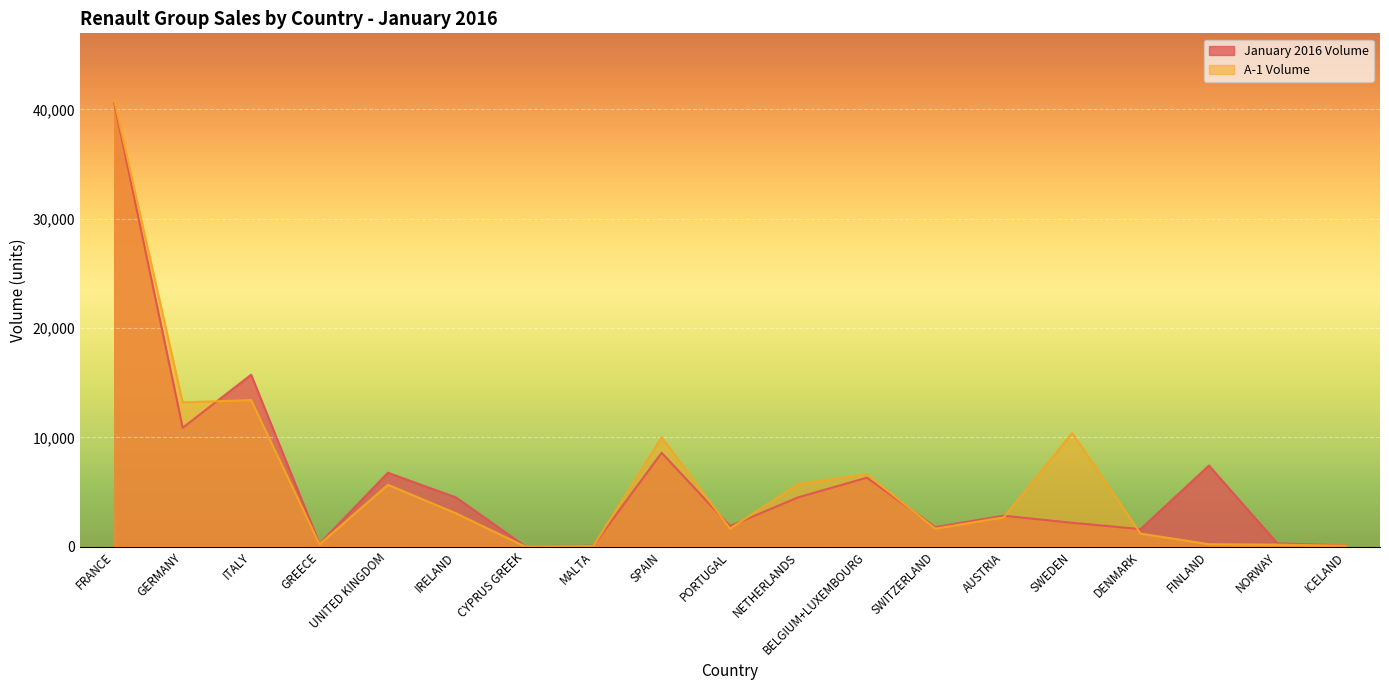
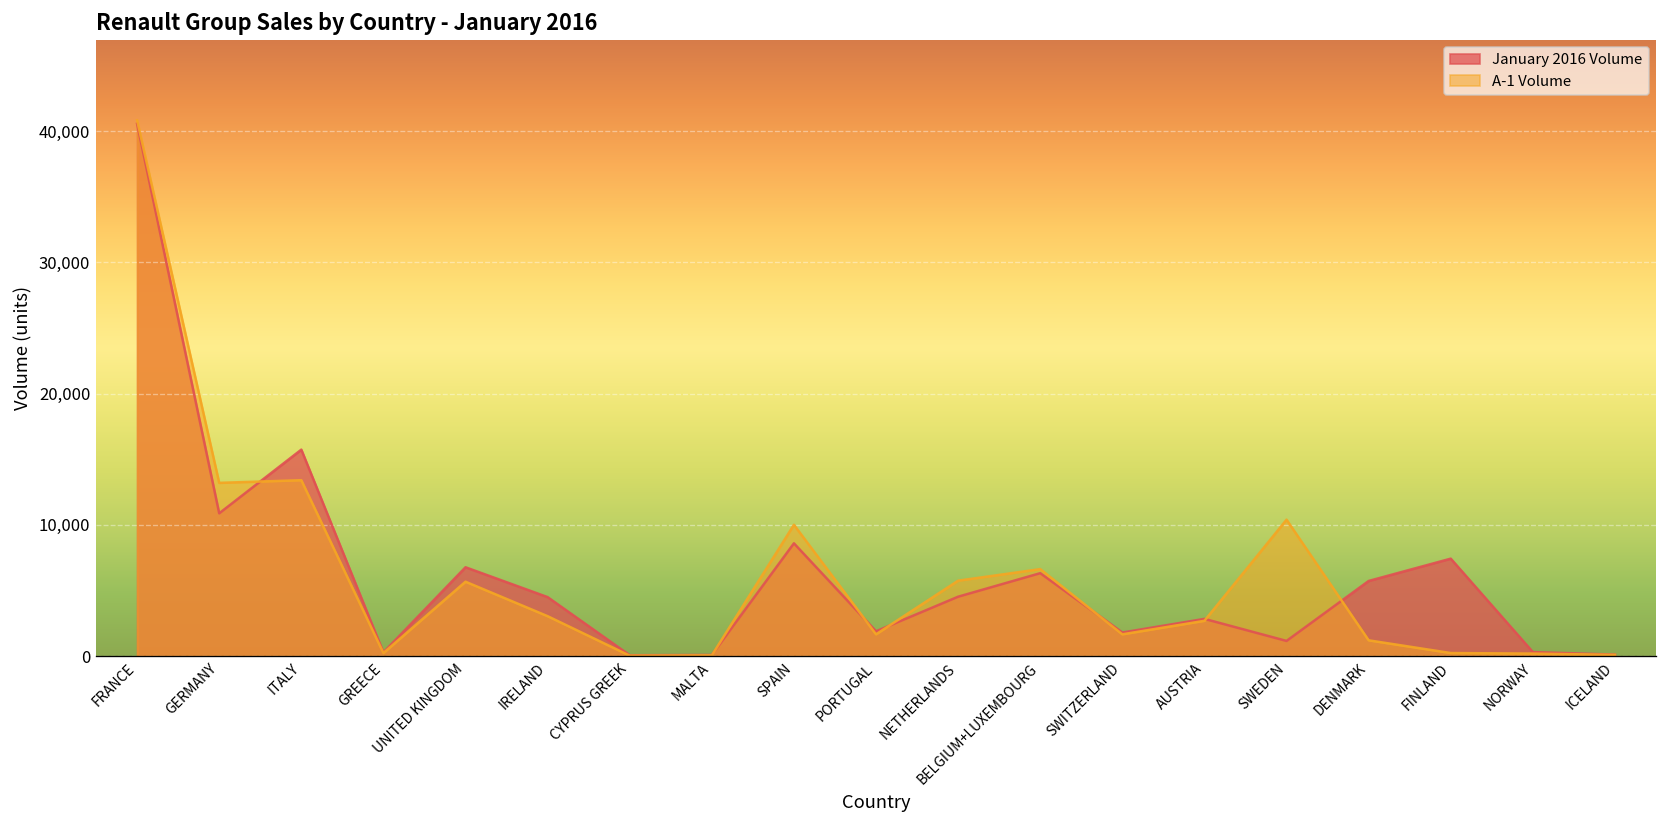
  {
    "January 2016 Volume": {
      "FRANCE": "40,600",
      "GERMANY": "10,900",
      "ITALY": "15,700",
      "UNITED KINGDOM": "6,800",
      "IRELAND": "4,500",
      "SPAIN": "8,600",
      "NETHERLANDS": "4,500",
      "BELGIUM+LUXEMBOURG": "6,300",
-     "SWEDEN": "2,200",
-     "DENMARK": "1,600",
+     "SWEDEN": "1,200",
+     "DENMARK": "5,700",
      "FINLAND": "7,400"
    },
    "A-1 Volume": {
      "FRANCE": "40,800",
      "GERMANY": "13,200",
      "ITALY": "13,400",
      "UNITED KINGDOM": "5,700",
      "IRELAND": "3,000",
      "SPAIN": "10,000",
      "NETHERLANDS": "5,700",
      "BELGIUM+LUXEMBOURG": "6,600",
      "SWEDEN": "10,400",
      "DENMARK": "1,200",
      "FINLAND": "200"
    }
  }
